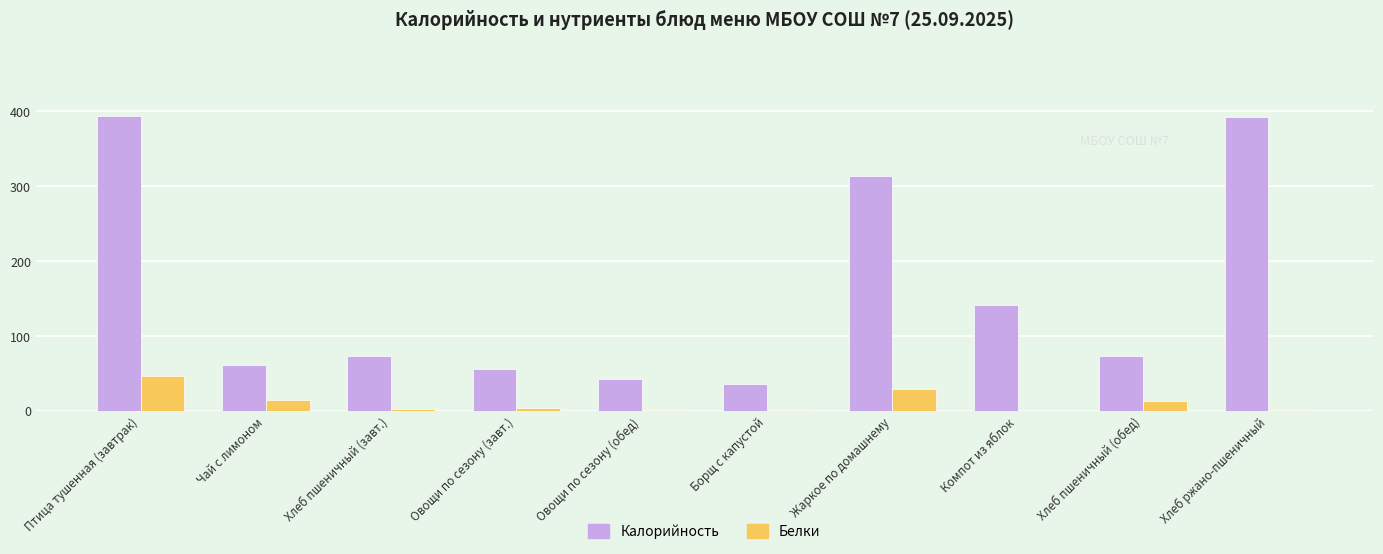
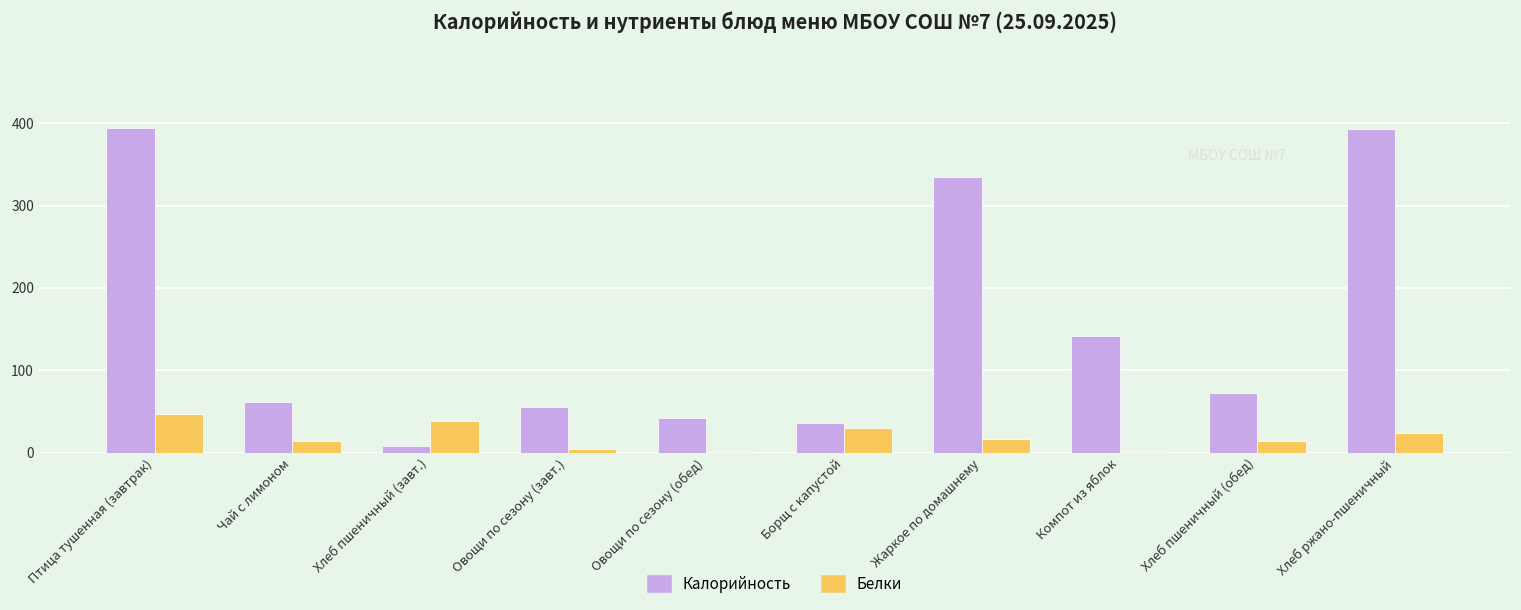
  {
    "Калорийность": {
      "Птица тушенная (завтрак)": 390,
      "Чай с лимоном": 60,
-     "Хлеб пшеничный (завт.)": 70,
+     "Хлеб пшеничный (завт.)": 10,
      "Овощи по сезону (завт.)": 60,
      "Овощи по сезону (обед)": 40,
      "Борщ с капустой": 40,
-     "Жаркое по домашнему": 310,
+     "Жаркое по домашнему": 330,
      "Компот из яблок": 140,
      "Хлеб пшеничный (обед)": 70,
      "Хлеб ржано-пшеничный": 390
    },
    "Белки": {
      "Птица тушенная (завтрак)": 50,
      "Чай с лимоном": 10,
-     "Хлеб пшеничный (завт.)": 0,
+     "Хлеб пшеничный (завт.)": 40,
      "Овощи по сезону (завт.)": 0,
-     "Борщ с капустой": 0,
-     "Жаркое по домашнему": 30,
+     "Борщ с капустой": 30,
+     "Жаркое по домашнему": 20,
      "Хлеб пшеничный (обед)": 10,
-     "Хлеб ржано-пшеничный": 0
+     "Хлеб ржано-пшеничный": 20
    }
  }
